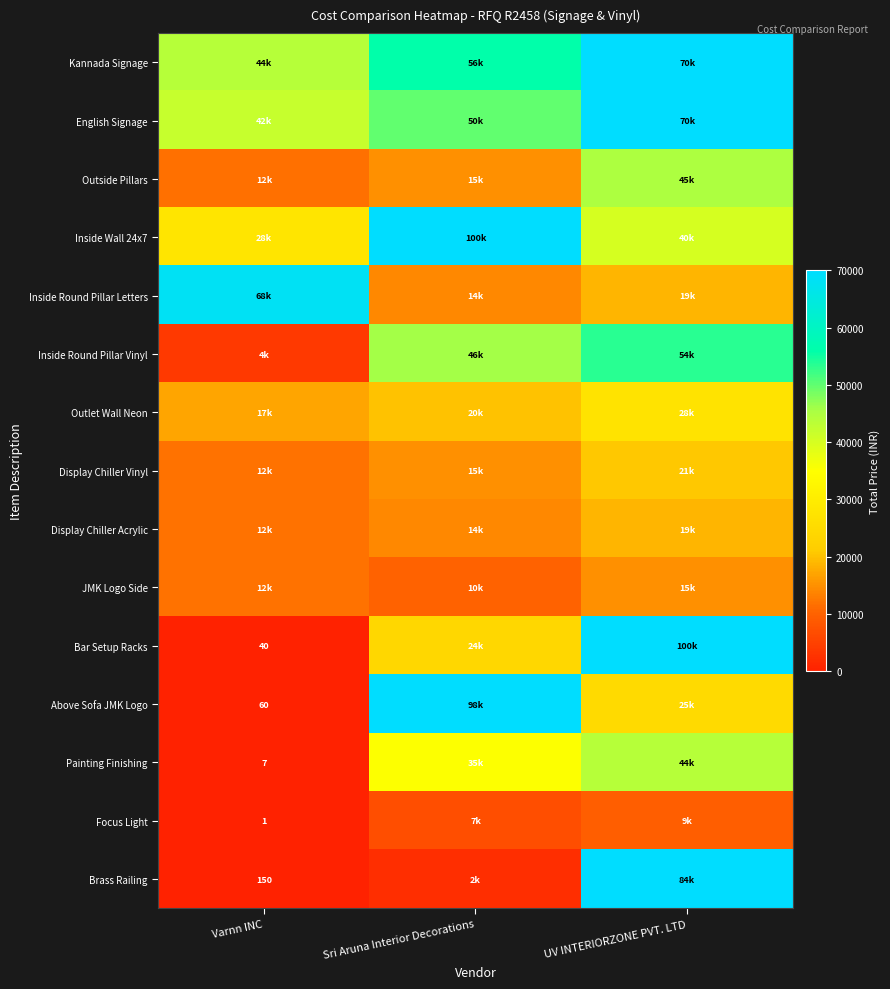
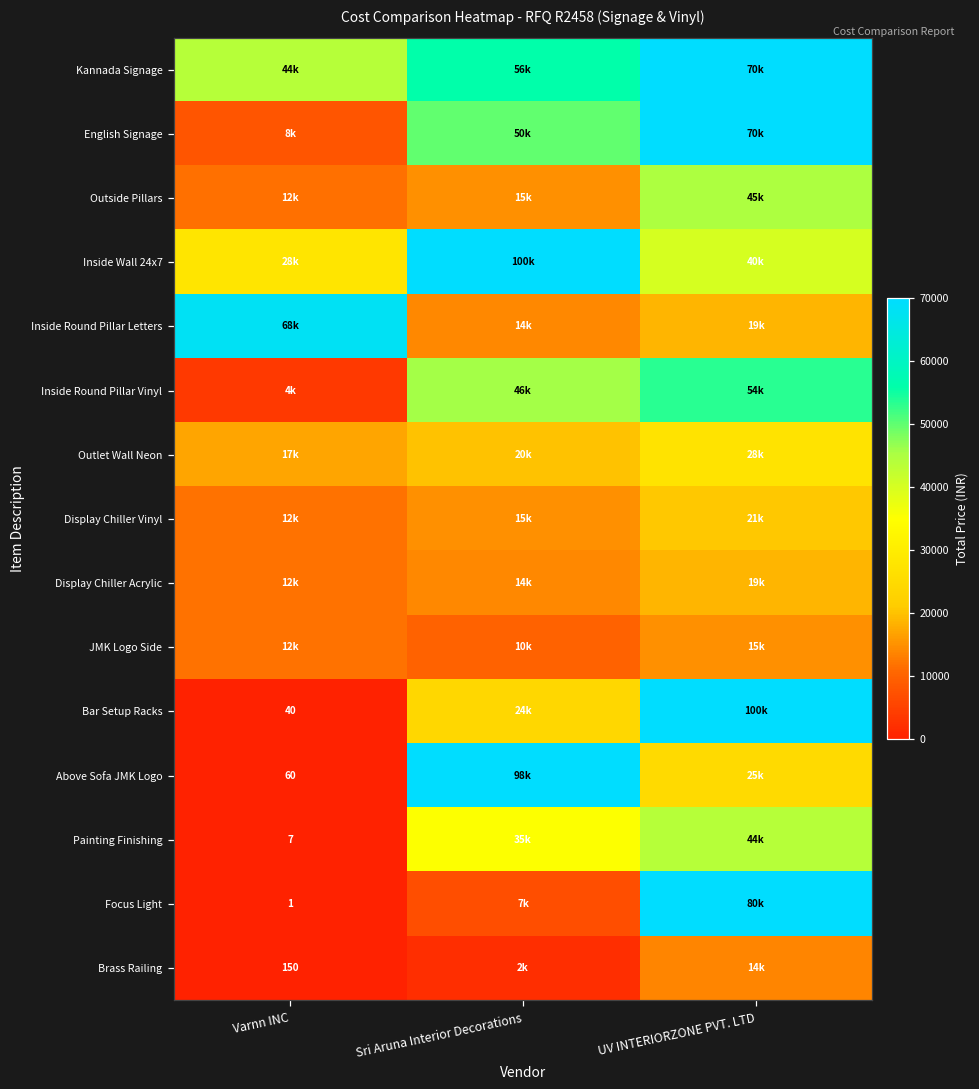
  {
    "Kannada Signage": {
      "Varnn INC": "44k",
      "Sri Aruna Interior Decorations": "56k",
      "UV INTERIORZONE PVT. LTD": "70k"
    },
    "English Signage": {
-     "Varnn INC": "42k",
+     "Varnn INC": "8k",
      "Sri Aruna Interior Decorations": "50k",
      "UV INTERIORZONE PVT. LTD": "70k"
    },
    "Outside Pillars": {
      "Varnn INC": "12k",
      "Sri Aruna Interior Decorations": "15k",
      "UV INTERIORZONE PVT. LTD": "45k"
    },
    "Inside Wall 24x7": {
      "Varnn INC": "28k",
      "Sri Aruna Interior Decorations": "100k",
      "UV INTERIORZONE PVT. LTD": "40k"
    },
    "Inside Round Pillar Letters": {
      "Varnn INC": "68k",
      "Sri Aruna Interior Decorations": "14k",
      "UV INTERIORZONE PVT. LTD": "19k"
    },
    "Inside Round Pillar Vinyl": {
      "Varnn INC": "4k",
      "Sri Aruna Interior Decorations": "46k",
      "UV INTERIORZONE PVT. LTD": "54k"
    },
    "Outlet Wall Neon": {
      "Varnn INC": "17k",
      "Sri Aruna Interior Decorations": "20k",
      "UV INTERIORZONE PVT. LTD": "28k"
    },
    "Display Chiller Vinyl": {
      "Varnn INC": "12k",
      "Sri Aruna Interior Decorations": "15k",
      "UV INTERIORZONE PVT. LTD": "21k"
    },
    "Display Chiller Acrylic": {
      "Varnn INC": "12k",
      "Sri Aruna Interior Decorations": "14k",
      "UV INTERIORZONE PVT. LTD": "19k"
    },
    "JMK Logo Side": {
      "Varnn INC": "12k",
      "Sri Aruna Interior Decorations": "10k",
      "UV INTERIORZONE PVT. LTD": "15k"
    },
    "Bar Setup Racks": {
      "Varnn INC": "40",
      "Sri Aruna Interior Decorations": "24k",
      "UV INTERIORZONE PVT. LTD": "100k"
    },
    "Above Sofa JMK Logo": {
      "Varnn INC": "60",
      "Sri Aruna Interior Decorations": "98k",
      "UV INTERIORZONE PVT. LTD": "25k"
    },
    "Painting Finishing": {
      "Varnn INC": "7",
      "Sri Aruna Interior Decorations": "35k",
      "UV INTERIORZONE PVT. LTD": "44k"
    },
    "Focus Light": {
      "Varnn INC": "1",
      "Sri Aruna Interior Decorations": "7k",
-     "UV INTERIORZONE PVT. LTD": "9k"
+     "UV INTERIORZONE PVT. LTD": "80k"
    },
    "Brass Railing": {
      "Varnn INC": "150",
      "Sri Aruna Interior Decorations": "2k",
-     "UV INTERIORZONE PVT. LTD": "84k"
+     "UV INTERIORZONE PVT. LTD": "14k"
    }
  }
